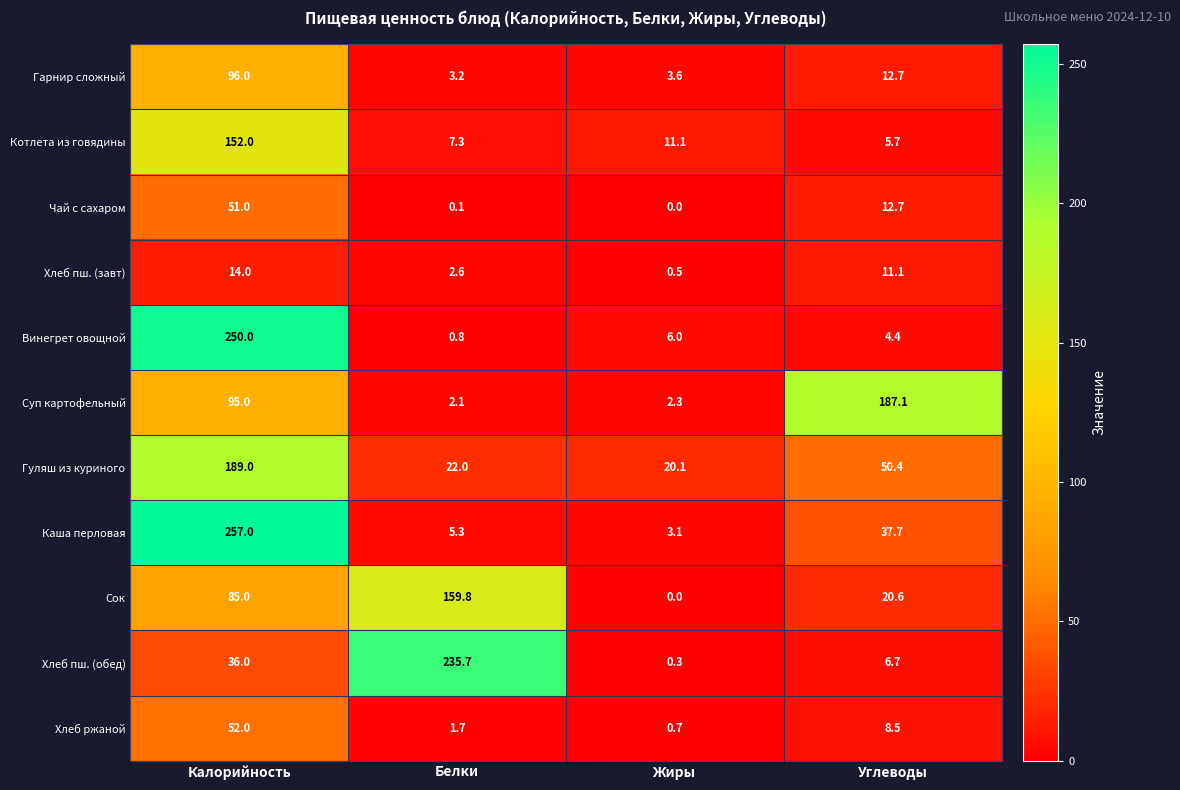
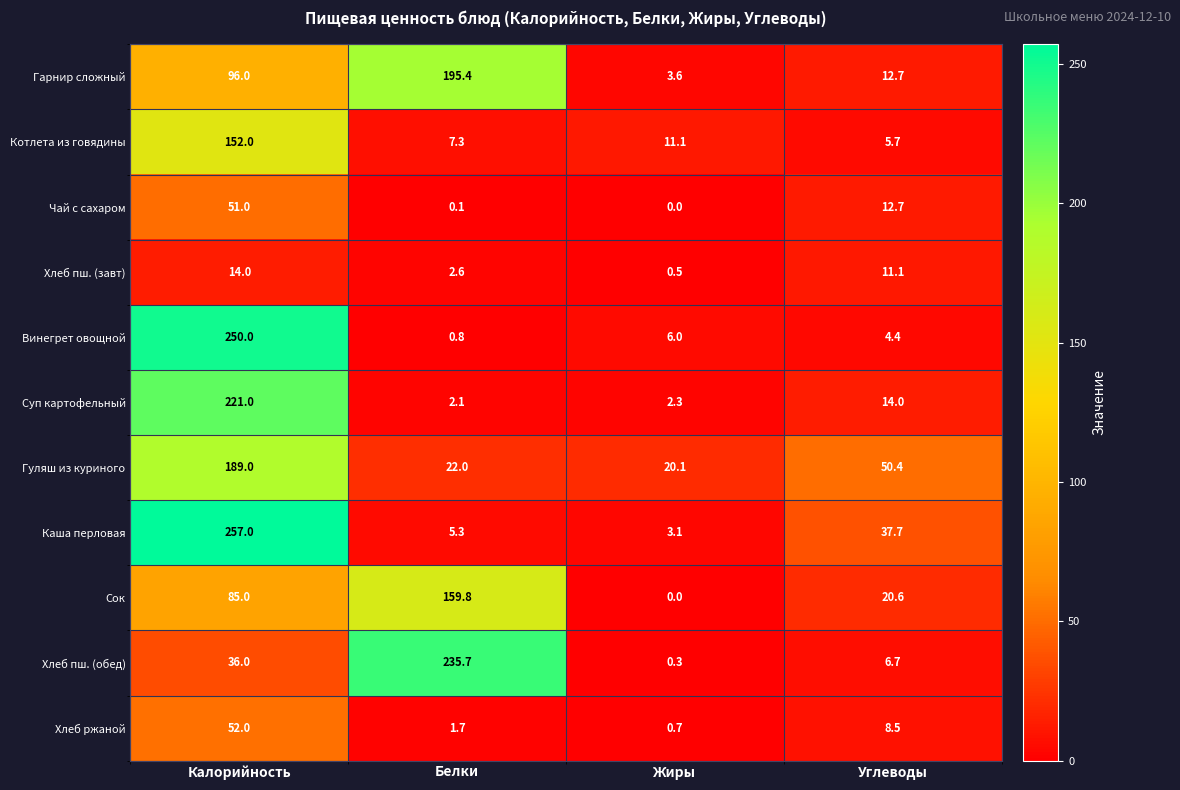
  {
    "Гарнир сложный": {
      "Калорийность": 96.0,
-     "Белки": 3.2,
+     "Белки": 195.4,
      "Жиры": 3.6,
      "Углеводы": 12.7
    },
    "Котлета из говядины": {
      "Калорийность": 152.0,
      "Белки": 7.3,
      "Жиры": 11.1,
      "Углеводы": 5.7
    },
    "Чай с сахаром": {
      "Калорийность": 51.0,
      "Белки": 0.1,
      "Жиры": 0.0,
      "Углеводы": 12.7
    },
    "Хлеб пш. (завт)": {
      "Калорийность": 14.0,
      "Белки": 2.6,
      "Жиры": 0.5,
      "Углеводы": 11.1
    },
    "Винегрет овощной": {
      "Калорийность": 250.0,
      "Белки": 0.8,
      "Жиры": 6.0,
      "Углеводы": 4.4
    },
    "Суп картофельный": {
-     "Калорийность": 95.0,
+     "Калорийность": 221.0,
      "Белки": 2.1,
      "Жиры": 2.3,
-     "Углеводы": 187.1
+     "Углеводы": 14.0
    },
    "Гуляш из куриного": {
      "Калорийность": 189.0,
      "Белки": 22.0,
      "Жиры": 20.1,
      "Углеводы": 50.4
    },
    "Каша перловая": {
      "Калорийность": 257.0,
      "Белки": 5.3,
      "Жиры": 3.1,
      "Углеводы": 37.7
    },
    "Сок": {
      "Калорийность": 85.0,
      "Белки": 159.8,
      "Жиры": 0.0,
      "Углеводы": 20.6
    },
    "Хлеб пш. (обед)": {
      "Калорийность": 36.0,
      "Белки": 235.7,
      "Жиры": 0.3,
      "Углеводы": 6.7
    },
    "Хлеб ржаной": {
      "Калорийность": 52.0,
      "Белки": 1.7,
      "Жиры": 0.7,
      "Углеводы": 8.5
    }
  }
